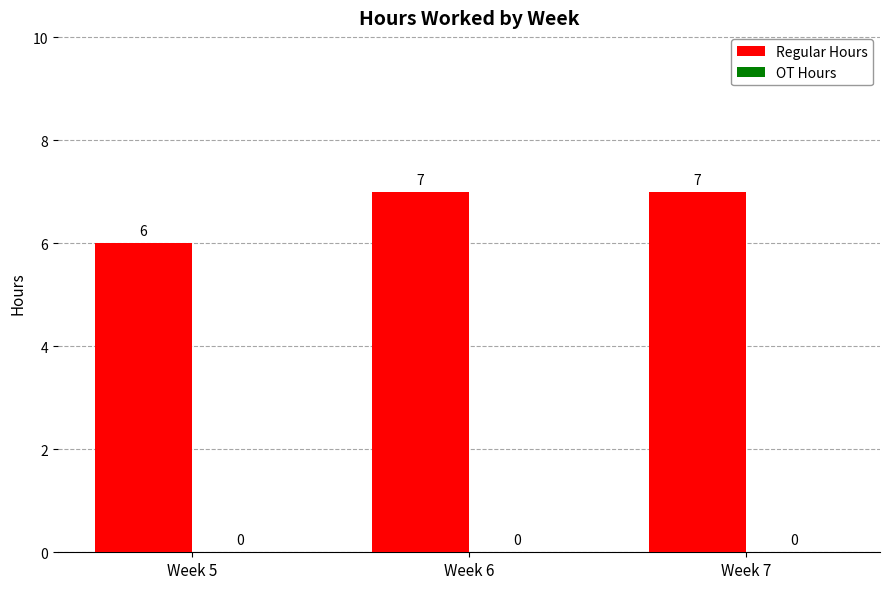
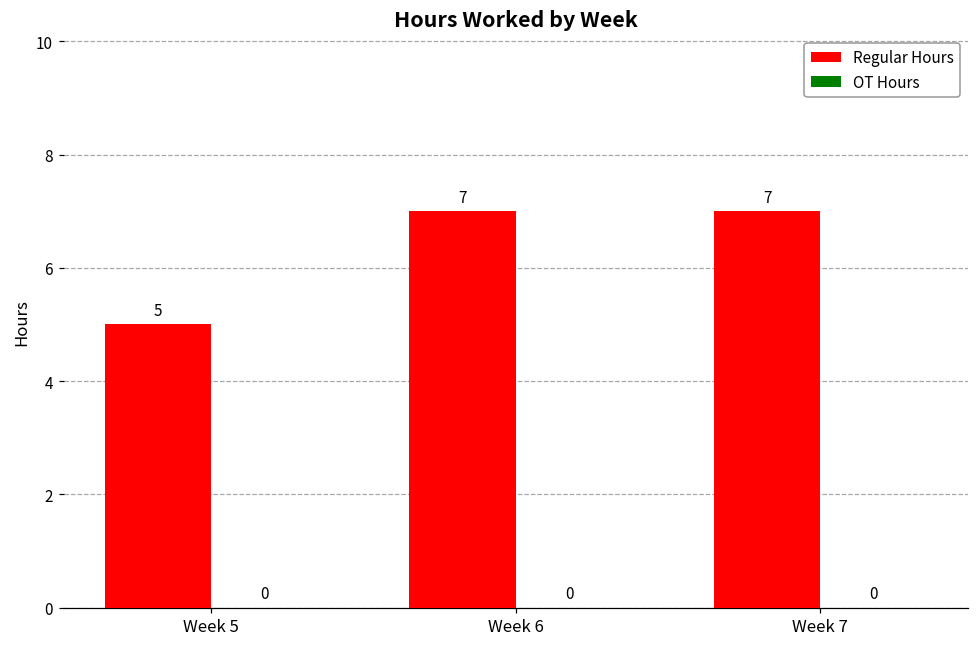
  {
    "Regular Hours": {
-     "Week 5": 6,
+     "Week 5": 5,
      "Week 6": 7,
      "Week 7": 7
    },
    "OT Hours": {
      "Week 5": 0,
      "Week 6": 0,
      "Week 7": 0
    }
  }
